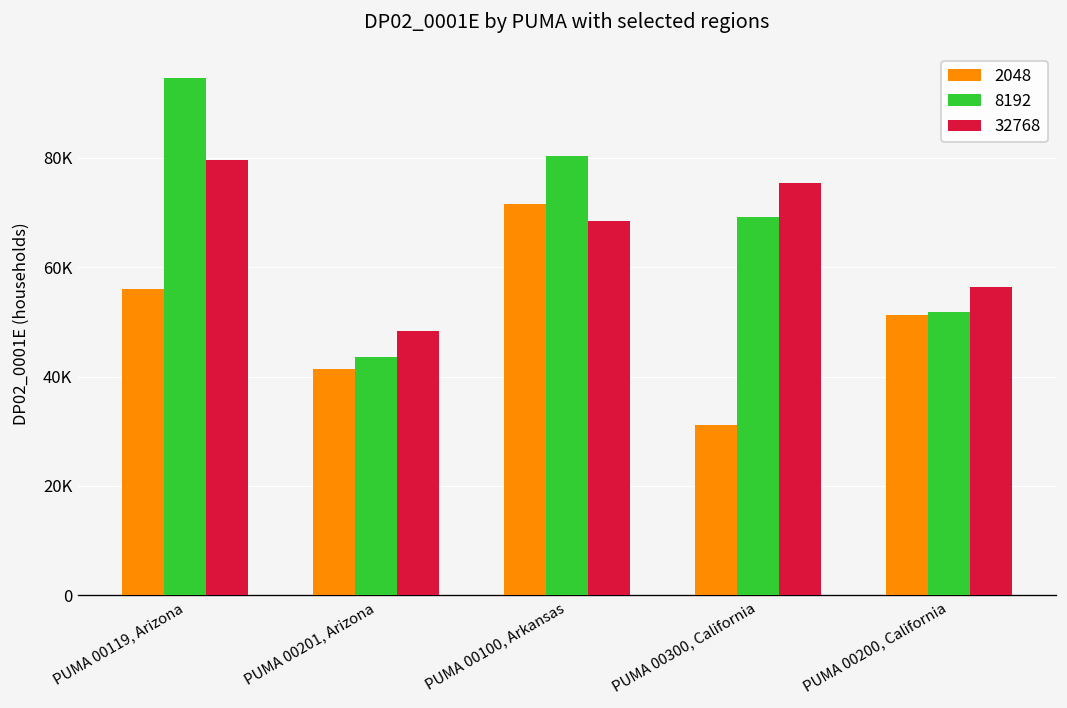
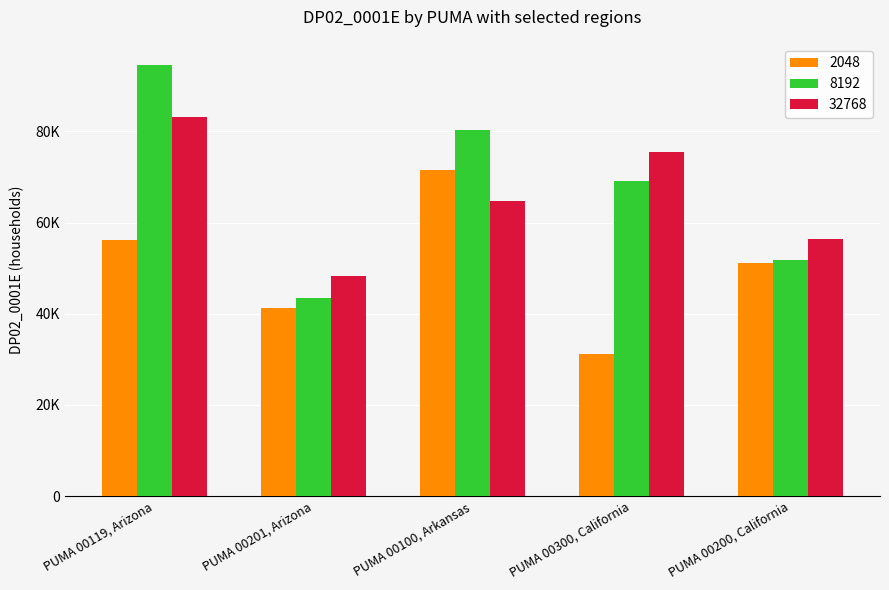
  {
    "2048": {
      "PUMA 00119, Arizona": 56000,
      "PUMA 00201, Arizona": 41000,
      "PUMA 00100, Arkansas": 72000,
      "PUMA 00300, California": 31000,
      "PUMA 00200, California": 51000
    },
    "8192": {
      "PUMA 00119, Arizona": 94000,
      "PUMA 00201, Arizona": 44000,
      "PUMA 00100, Arkansas": 80000,
      "PUMA 00300, California": 69000,
      "PUMA 00200, California": 52000
    },
    "32768": {
-     "PUMA 00119, Arizona": 80000,
+     "PUMA 00119, Arizona": 83000,
      "PUMA 00201, Arizona": 48000,
-     "PUMA 00100, Arkansas": 68000,
+     "PUMA 00100, Arkansas": 65000,
      "PUMA 00300, California": 75000,
      "PUMA 00200, California": 56000
    }
  }
